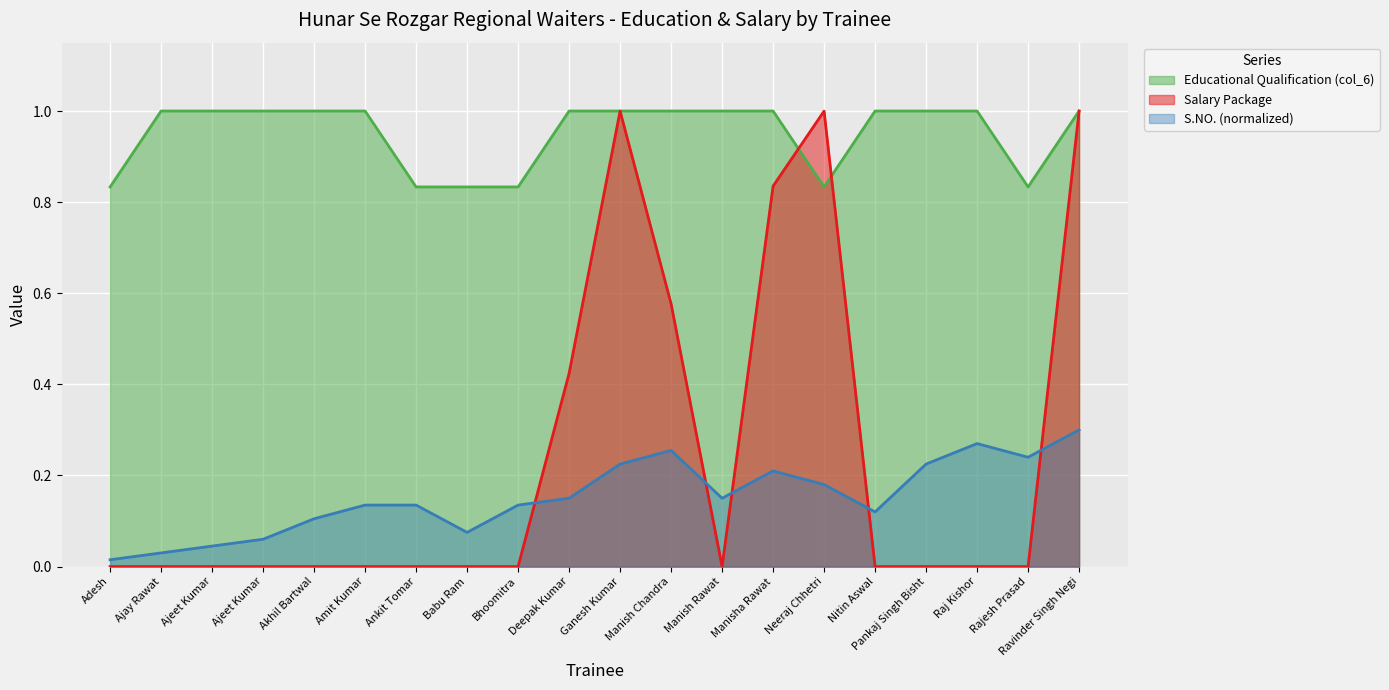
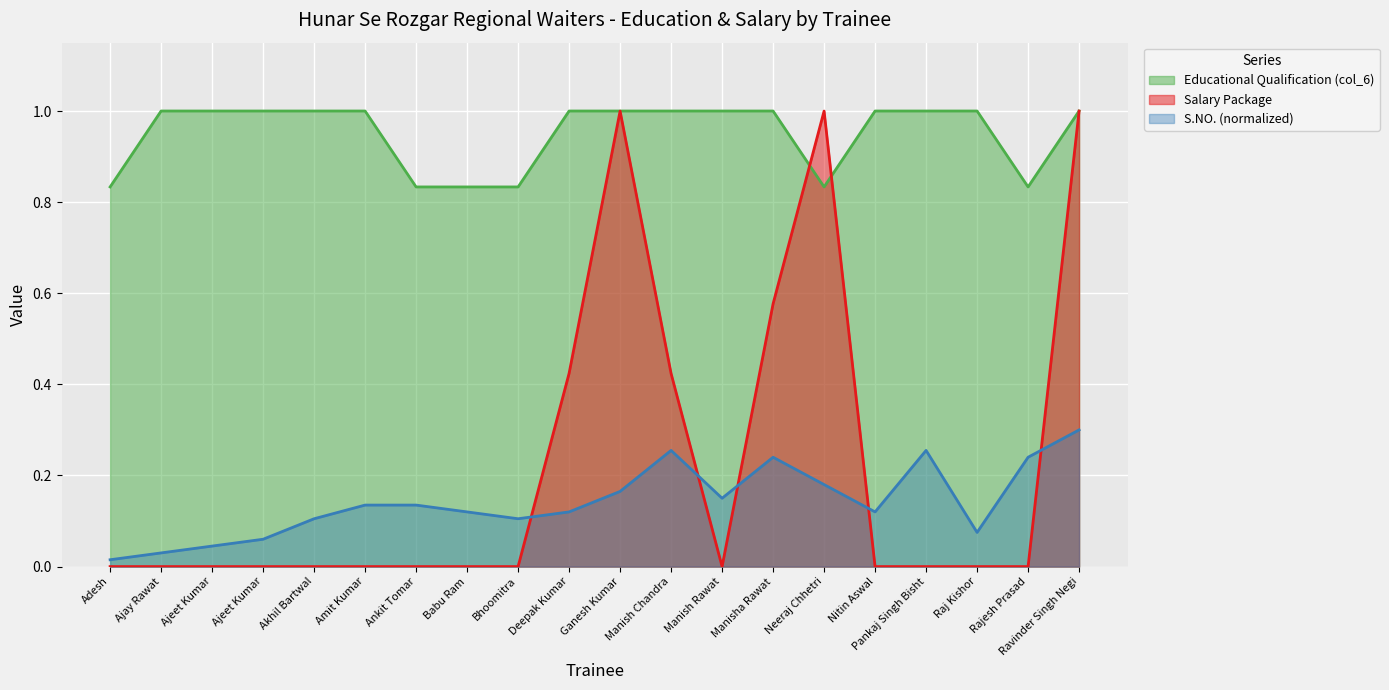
  {
    "Educational Qualification (col_6)": {
      "Adesh": 0.83,
      "Ajay Rawat": 1.00,
      "Akhil Bartwal": 1.00,
      "Amit Kumar": 1.00,
      "Ankit Tomar": 0.83,
      "Babu Ram": 0.83,
      "Bhoomitra": 0.83,
      "Deepak Kumar": 1.00,
      "Manish Chandra": 1.00,
      "Manish Rawat": 1.00,
      "Manisha Rawat": 1.00,
      "Neeraj Chhetri": 0.83,
      "Nitin Aswal": 1.00,
      "Pankaj Singh Bisht": 1.00,
      "Raj Kishor": 1.00,
      "Rajesh Prasad": 0.83
    },
    "Salary Package": {
      "Adesh": 0.00,
      "Ajay Rawat": 0.00,
      "Akhil Bartwal": 0.00,
      "Amit Kumar": 0.00,
      "Ankit Tomar": 0.00,
      "Babu Ram": 0.00,
      "Bhoomitra": 0.00,
      "Deepak Kumar": 0.42,
-     "Manish Chandra": 0.58,
+     "Manish Chandra": 0.42,
      "Manish Rawat": 0.00,
-     "Manisha Rawat": 0.84,
+     "Manisha Rawat": 0.58,
      "Neeraj Chhetri": 1.00,
      "Nitin Aswal": 0.00,
      "Pankaj Singh Bisht": 0.00,
      "Raj Kishor": 0.00,
      "Rajesh Prasad": 0.00
    },
    "S.NO. (normalized)": {
      "Adesh": 0.02,
      "Ajay Rawat": 0.03,
      "Akhil Bartwal": 0.11,
      "Amit Kumar": 0.14,
      "Ankit Tomar": 0.14,
-     "Babu Ram": 0.08,
-     "Bhoomitra": 0.14,
-     "Deepak Kumar": 0.15,
-     "Ganesh Kumar": 0.22,
+     "Babu Ram": 0.12,
+     "Bhoomitra": 0.11,
+     "Deepak Kumar": 0.12,
+     "Ganesh Kumar": 0.17,
      "Manish Chandra": 0.26,
      "Manish Rawat": 0.15,
-     "Manisha Rawat": 0.21,
+     "Manisha Rawat": 0.24,
      "Neeraj Chhetri": 0.18,
      "Nitin Aswal": 0.12,
-     "Pankaj Singh Bisht": 0.22,
-     "Raj Kishor": 0.27,
+     "Pankaj Singh Bisht": 0.26,
+     "Raj Kishor": 0.08,
      "Rajesh Prasad": 0.24,
      "Ravinder Singh Negi": 0.30
    }
  }
